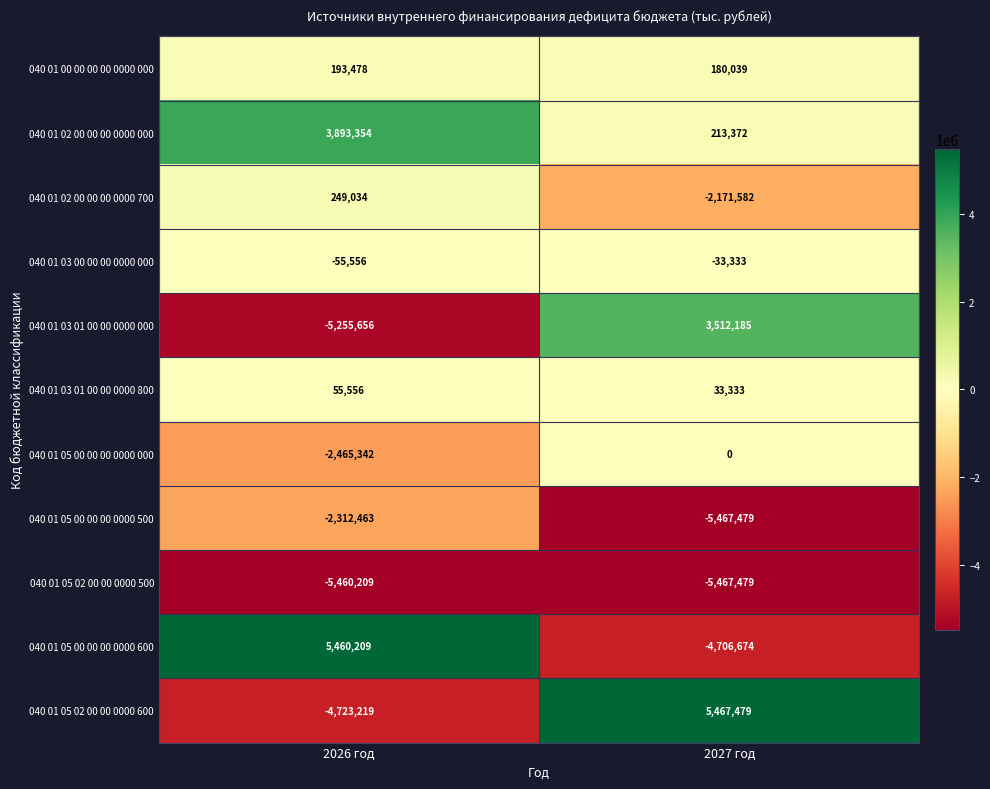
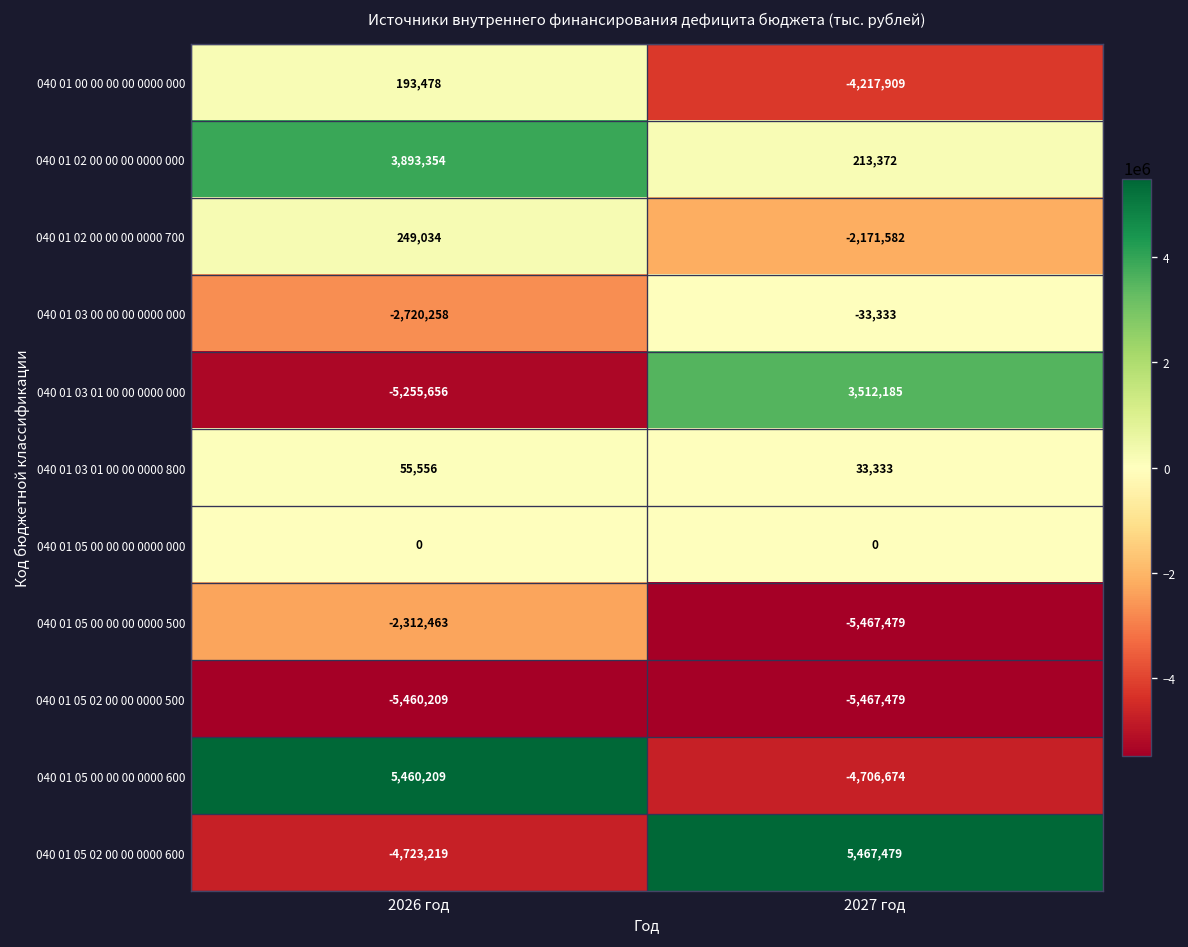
  {
    "040 01 00 00 00 00 0000 000": {
      "2026 год": "193,478",
-     "2027 год": "180,039"
+     "2027 год": "-4,217,909"
    },
    "040 01 02 00 00 00 0000 000": {
      "2026 год": "3,893,354",
      "2027 год": "213,372"
    },
    "040 01 02 00 00 00 0000 700": {
      "2026 год": "249,034",
      "2027 год": "-2,171,582"
    },
    "040 01 03 00 00 00 0000 000": {
-     "2026 год": "-55,556",
+     "2026 год": "-2,720,258",
      "2027 год": "-33,333"
    },
    "040 01 03 01 00 00 0000 000": {
      "2026 год": "-5,255,656",
      "2027 год": "3,512,185"
    },
    "040 01 03 01 00 00 0000 800": {
      "2026 год": "55,556",
      "2027 год": "33,333"
    },
    "040 01 05 00 00 00 0000 000": {
-     "2026 год": "-2,465,342",
+     "2026 год": "0",
      "2027 год": "0"
    },
    "040 01 05 00 00 00 0000 500": {
      "2026 год": "-2,312,463",
      "2027 год": "-5,467,479"
    },
    "040 01 05 02 00 00 0000 500": {
      "2026 год": "-5,460,209",
      "2027 год": "-5,467,479"
    },
    "040 01 05 00 00 00 0000 600": {
      "2026 год": "5,460,209",
      "2027 год": "-4,706,674"
    },
    "040 01 05 02 00 00 0000 600": {
      "2026 год": "-4,723,219",
      "2027 год": "5,467,479"
    }
  }
